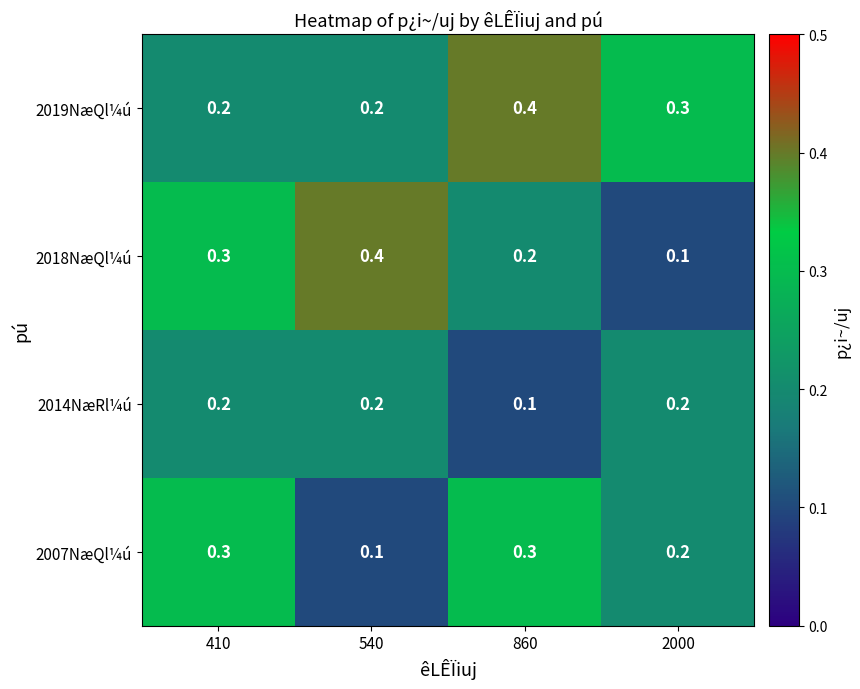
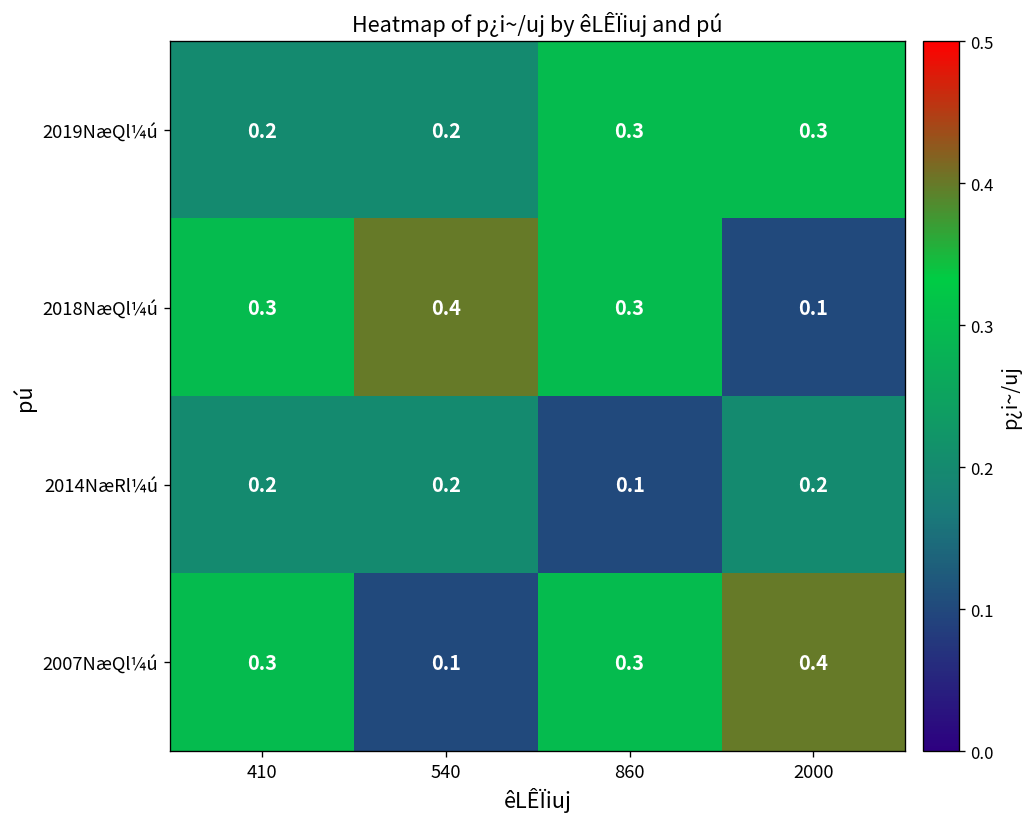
  {
    "2019NæQl¼ú": {
      "410": 0.2,
      "540": 0.2,
-     "860": 0.4,
+     "860": 0.3,
      "2000": 0.3
    },
    "2018NæQl¼ú": {
      "410": 0.3,
      "540": 0.4,
-     "860": 0.2,
+     "860": 0.3,
      "2000": 0.1
    },
    "2014NæRl¼ú": {
      "410": 0.2,
      "540": 0.2,
      "860": 0.1,
      "2000": 0.2
    },
    "2007NæQl¼ú": {
      "410": 0.3,
      "540": 0.1,
      "860": 0.3,
-     "2000": 0.2
+     "2000": 0.4
    }
  }
